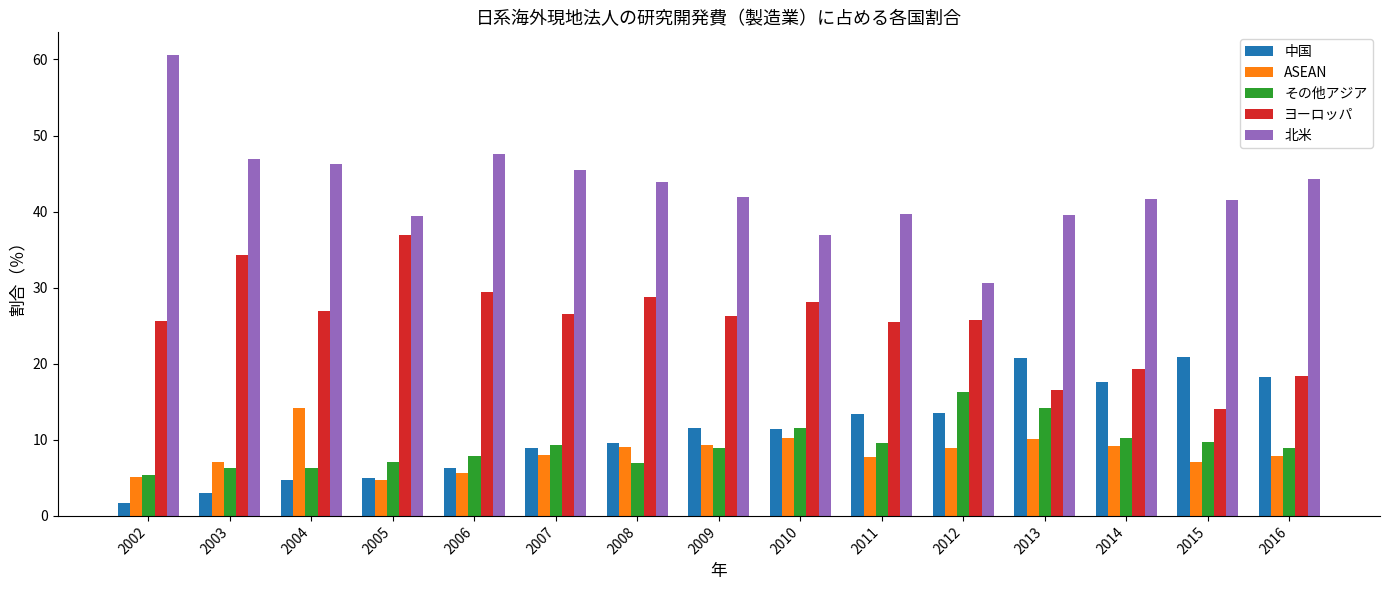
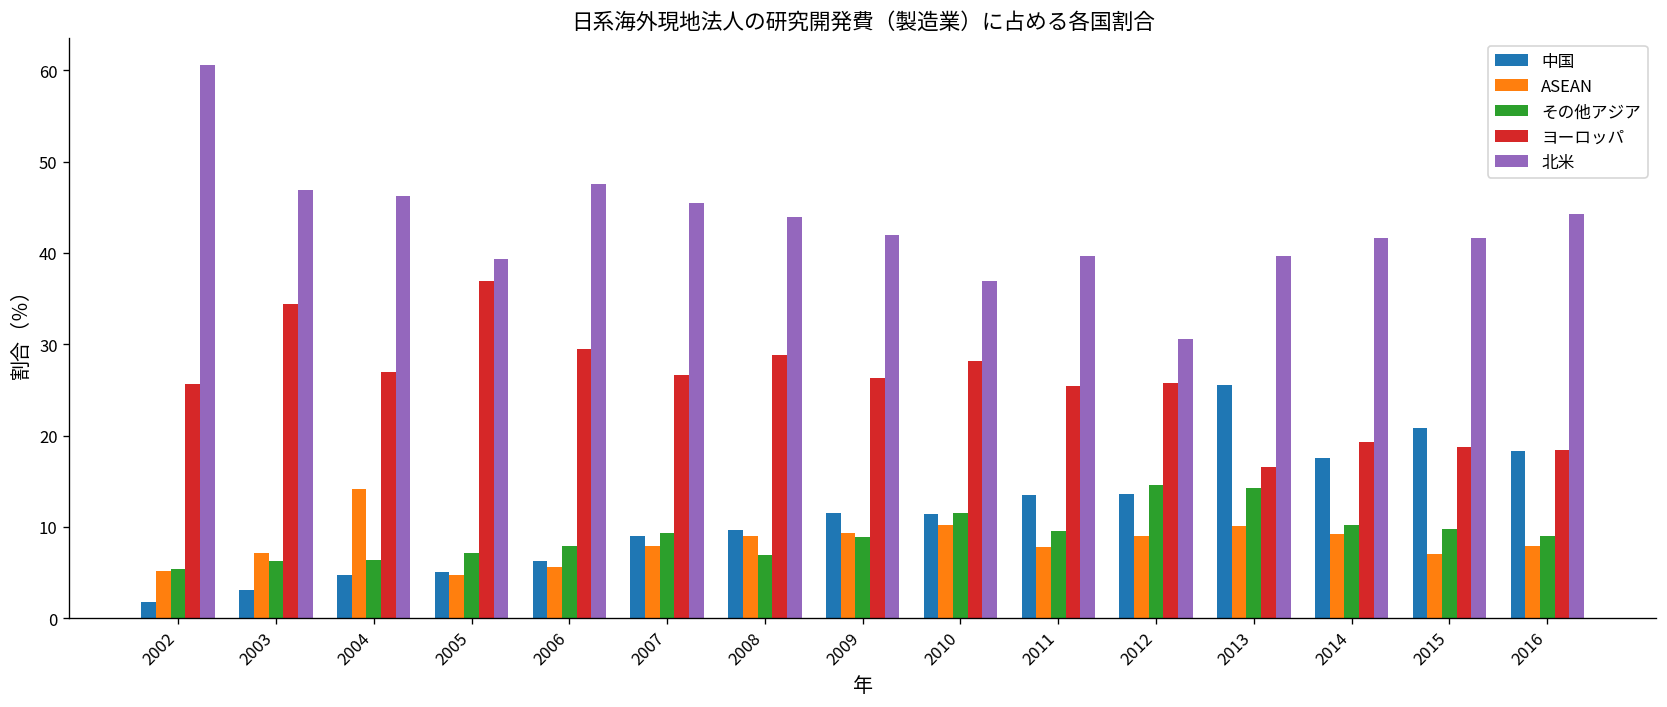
  {
    "中国": {
      "2002": 2,
      "2003": 3,
      "2004": 5,
      "2005": 5,
      "2006": 6,
      "2007": 9,
      "2008": 10,
      "2009": 12,
      "2010": 11,
      "2011": 13,
      "2012": 14,
-     "2013": 21,
+     "2013": 26,
      "2014": 18,
      "2015": 21,
      "2016": 18
    },
    "ASEAN": {
      "2002": 5,
      "2003": 7,
      "2004": 14,
      "2005": 5,
      "2006": 6,
      "2007": 8,
      "2008": 9,
      "2009": 9,
      "2010": 10,
      "2011": 8,
      "2012": 9,
      "2013": 10,
      "2014": 9,
      "2015": 7,
      "2016": 8
    },
    "その他アジア": {
      "2002": 5,
      "2003": 6,
      "2004": 6,
      "2005": 7,
      "2006": 8,
      "2007": 9,
      "2008": 7,
      "2009": 9,
      "2010": 12,
      "2011": 10,
-     "2012": 16,
+     "2012": 15,
      "2013": 14,
      "2014": 10,
      "2015": 10,
      "2016": 9
    },
    "ヨーロッパ": {
      "2002": 26,
      "2003": 34,
      "2004": 27,
      "2005": 37,
      "2006": 29,
      "2007": 27,
      "2008": 29,
      "2009": 26,
      "2010": 28,
      "2011": 25,
      "2012": 26,
      "2013": 17,
      "2014": 19,
-     "2015": 14,
+     "2015": 19,
      "2016": 18
    },
    "北米": {
      "2002": 61,
      "2003": 47,
      "2004": 46,
      "2005": 39,
      "2006": 48,
      "2007": 46,
      "2008": 44,
      "2009": 42,
      "2010": 37,
      "2011": 40,
      "2012": 31,
      "2013": 40,
      "2014": 42,
      "2015": 42,
      "2016": 44
    }
  }
